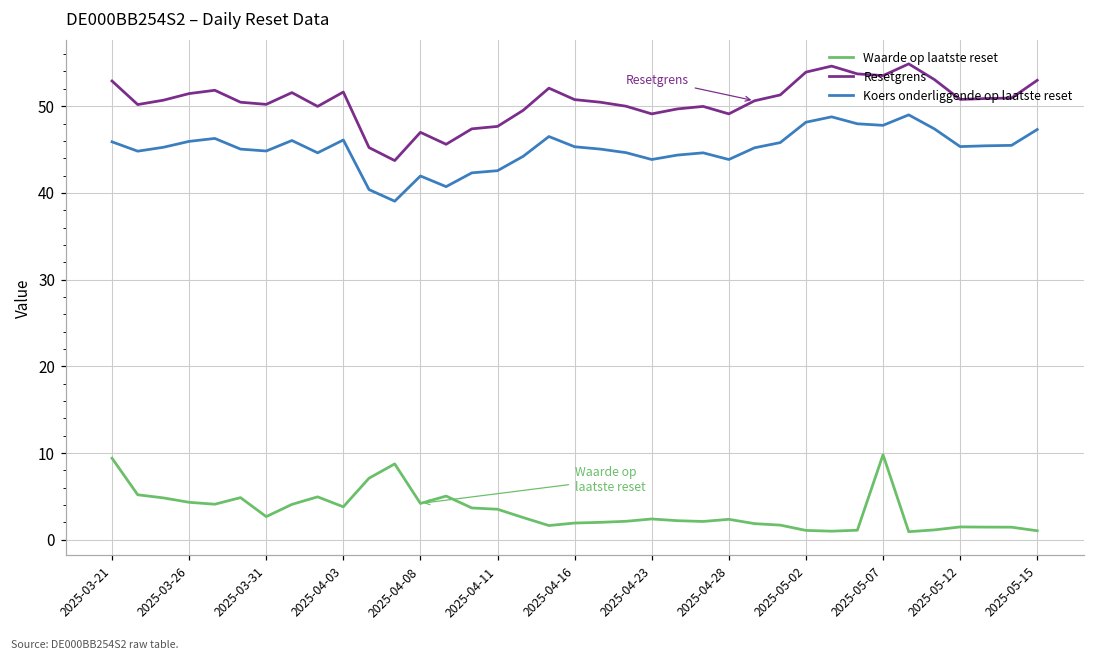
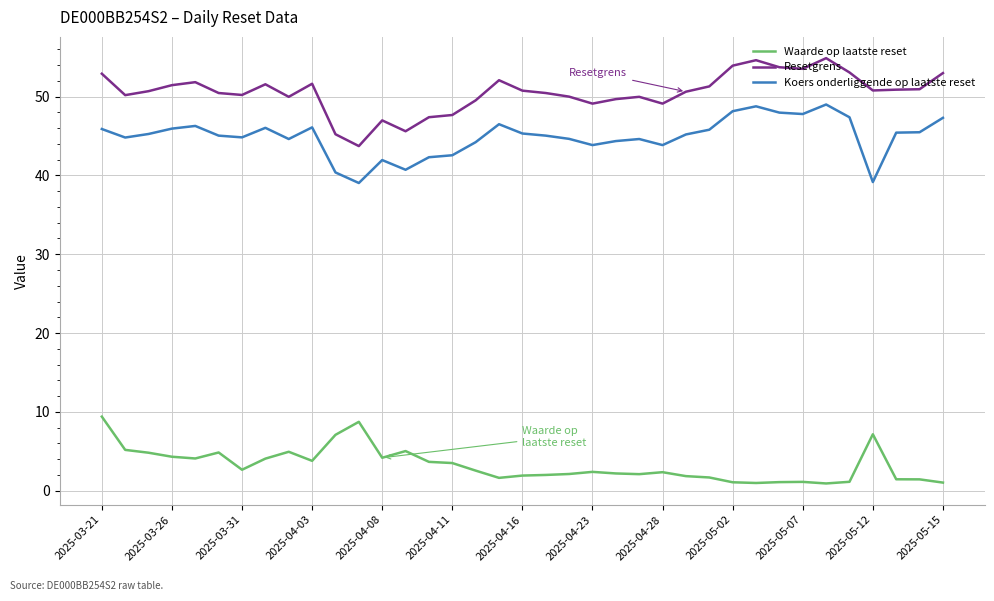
  {
    "Waarde op laatste reset": {
      "2025-03-21": 9,
      "2025-03-26": 4,
      "2025-03-31": 3,
      "2025-04-03": 4,
      "2025-04-08": 4,
      "2025-04-11": 4,
      "2025-04-16": 2,
      "2025-04-23": 2,
      "2025-04-28": 2,
      "2025-05-02": 1,
-     "2025-05-07": 10,
-     "2025-05-12": 1,
+     "2025-05-07": 1,
+     "2025-05-12": 7,
      "2025-05-15": 1
    },
    "Resetgrens": {
      "2025-03-21": 53,
      "2025-03-26": 51,
      "2025-03-31": 50,
      "2025-04-03": 52,
      "2025-04-08": 47,
      "2025-04-11": 48,
      "2025-04-16": 51,
      "2025-04-23": 49,
      "2025-04-28": 49,
      "2025-05-02": 54,
      "2025-05-07": 54,
      "2025-05-12": 51,
      "2025-05-15": 53
    },
    "Koers onderliggende op laatste reset": {
      "2025-03-21": 46,
      "2025-03-26": 46,
      "2025-03-31": 45,
      "2025-04-03": 46,
      "2025-04-08": 42,
      "2025-04-11": 43,
      "2025-04-16": 45,
      "2025-04-23": 44,
      "2025-04-28": 44,
      "2025-05-02": 48,
      "2025-05-07": 48,
-     "2025-05-12": 45,
+     "2025-05-12": 39,
      "2025-05-15": 47
    }
  }
